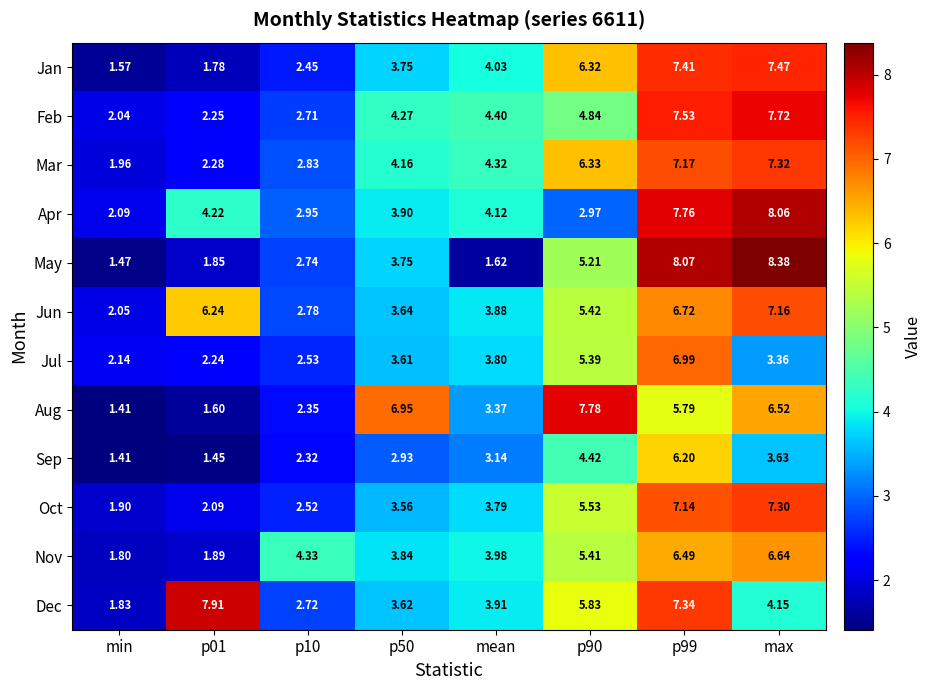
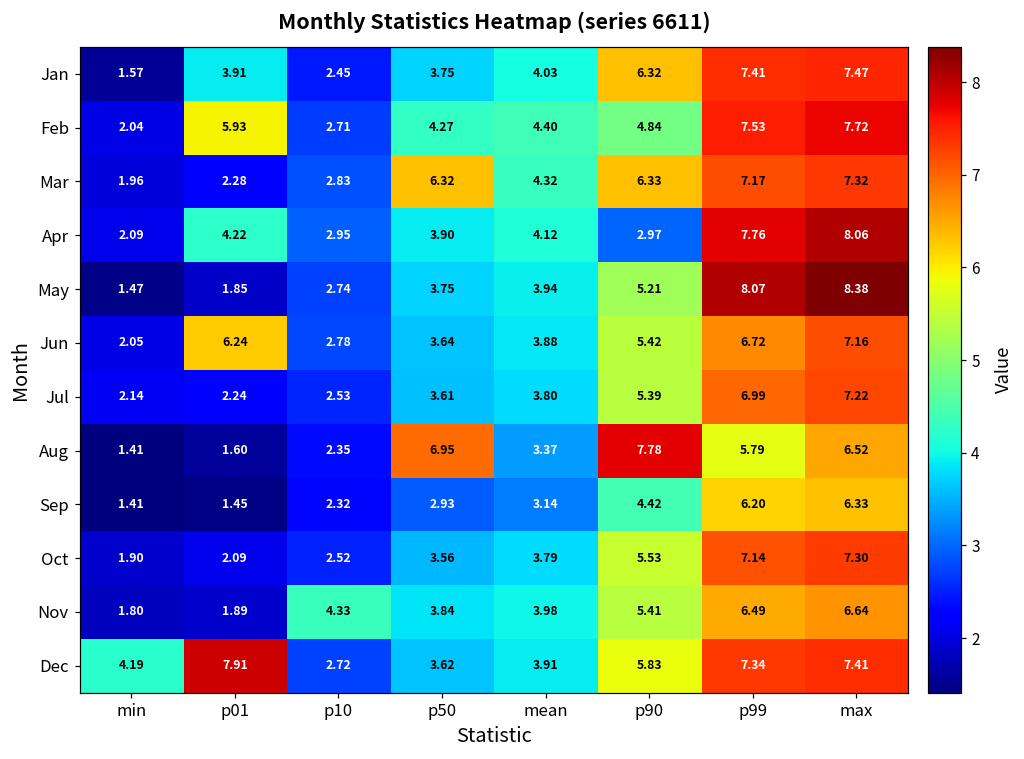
  {
    "Jan": {
      "min": 1.57,
-     "p01": 1.78,
+     "p01": 3.91,
      "p10": 2.45,
      "p50": 3.75,
      "mean": 4.03,
      "p90": 6.32,
      "p99": 7.41,
      "max": 7.47
    },
    "Feb": {
      "min": 2.04,
-     "p01": 2.25,
+     "p01": 5.93,
      "p10": 2.71,
      "p50": 4.27,
      "mean": 4.40,
      "p90": 4.84,
      "p99": 7.53,
      "max": 7.72
    },
    "Mar": {
      "min": 1.96,
      "p01": 2.28,
      "p10": 2.83,
-     "p50": 4.16,
+     "p50": 6.32,
      "mean": 4.32,
      "p90": 6.33,
      "p99": 7.17,
      "max": 7.32
    },
    "Apr": {
      "min": 2.09,
      "p01": 4.22,
      "p10": 2.95,
      "p50": 3.90,
      "mean": 4.12,
      "p90": 2.97,
      "p99": 7.76,
      "max": 8.06
    },
    "May": {
      "min": 1.47,
      "p01": 1.85,
      "p10": 2.74,
      "p50": 3.75,
-     "mean": 1.62,
+     "mean": 3.94,
      "p90": 5.21,
      "p99": 8.07,
      "max": 8.38
    },
    "Jun": {
      "min": 2.05,
      "p01": 6.24,
      "p10": 2.78,
      "p50": 3.64,
      "mean": 3.88,
      "p90": 5.42,
      "p99": 6.72,
      "max": 7.16
    },
    "Jul": {
      "min": 2.14,
      "p01": 2.24,
      "p10": 2.53,
      "p50": 3.61,
      "mean": 3.80,
      "p90": 5.39,
      "p99": 6.99,
-     "max": 3.36
+     "max": 7.22
    },
    "Aug": {
      "min": 1.41,
      "p01": 1.60,
      "p10": 2.35,
      "p50": 6.95,
      "mean": 3.37,
      "p90": 7.78,
      "p99": 5.79,
      "max": 6.52
    },
    "Sep": {
      "min": 1.41,
      "p01": 1.45,
      "p10": 2.32,
      "p50": 2.93,
      "mean": 3.14,
      "p90": 4.42,
      "p99": 6.20,
-     "max": 3.63
+     "max": 6.33
    },
    "Oct": {
      "min": 1.90,
      "p01": 2.09,
      "p10": 2.52,
      "p50": 3.56,
      "mean": 3.79,
      "p90": 5.53,
      "p99": 7.14,
      "max": 7.30
    },
    "Nov": {
      "min": 1.80,
      "p01": 1.89,
      "p10": 4.33,
      "p50": 3.84,
      "mean": 3.98,
      "p90": 5.41,
      "p99": 6.49,
      "max": 6.64
    },
    "Dec": {
-     "min": 1.83,
+     "min": 4.19,
      "p01": 7.91,
      "p10": 2.72,
      "p50": 3.62,
      "mean": 3.91,
      "p90": 5.83,
      "p99": 7.34,
-     "max": 4.15
+     "max": 7.41
    }
  }
